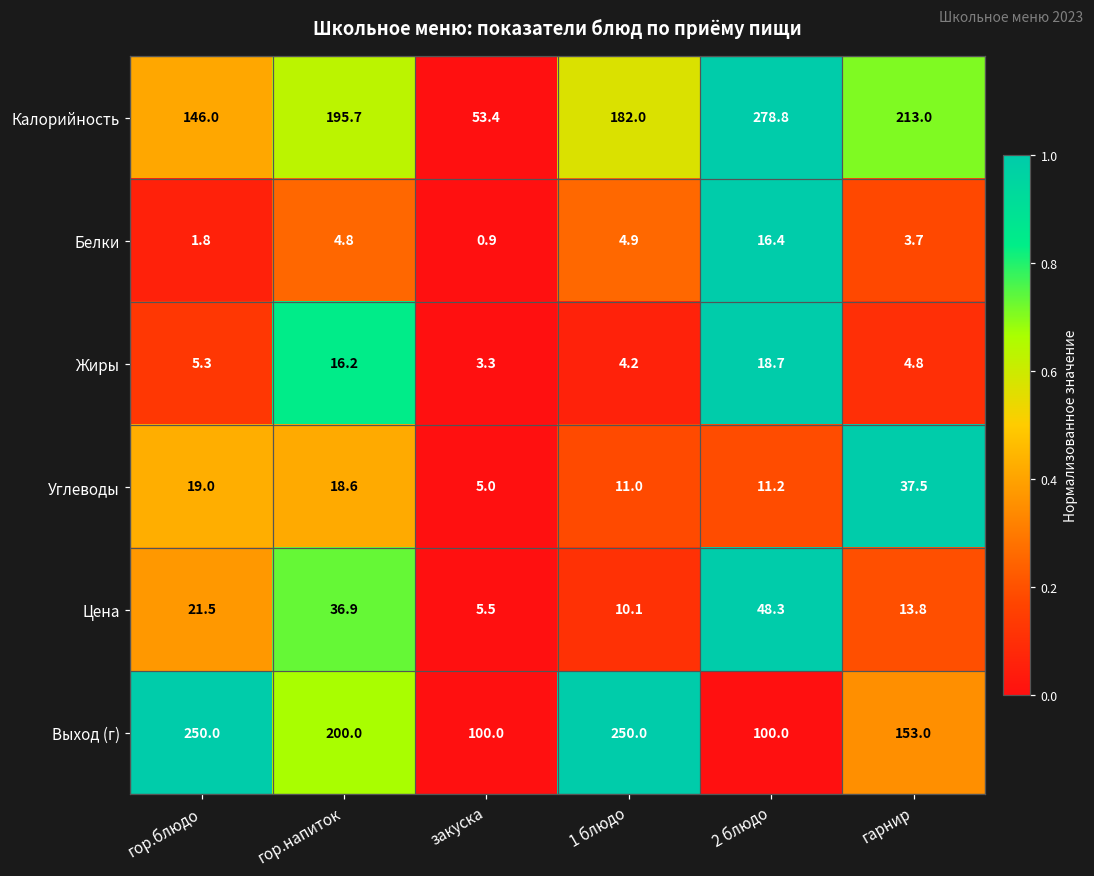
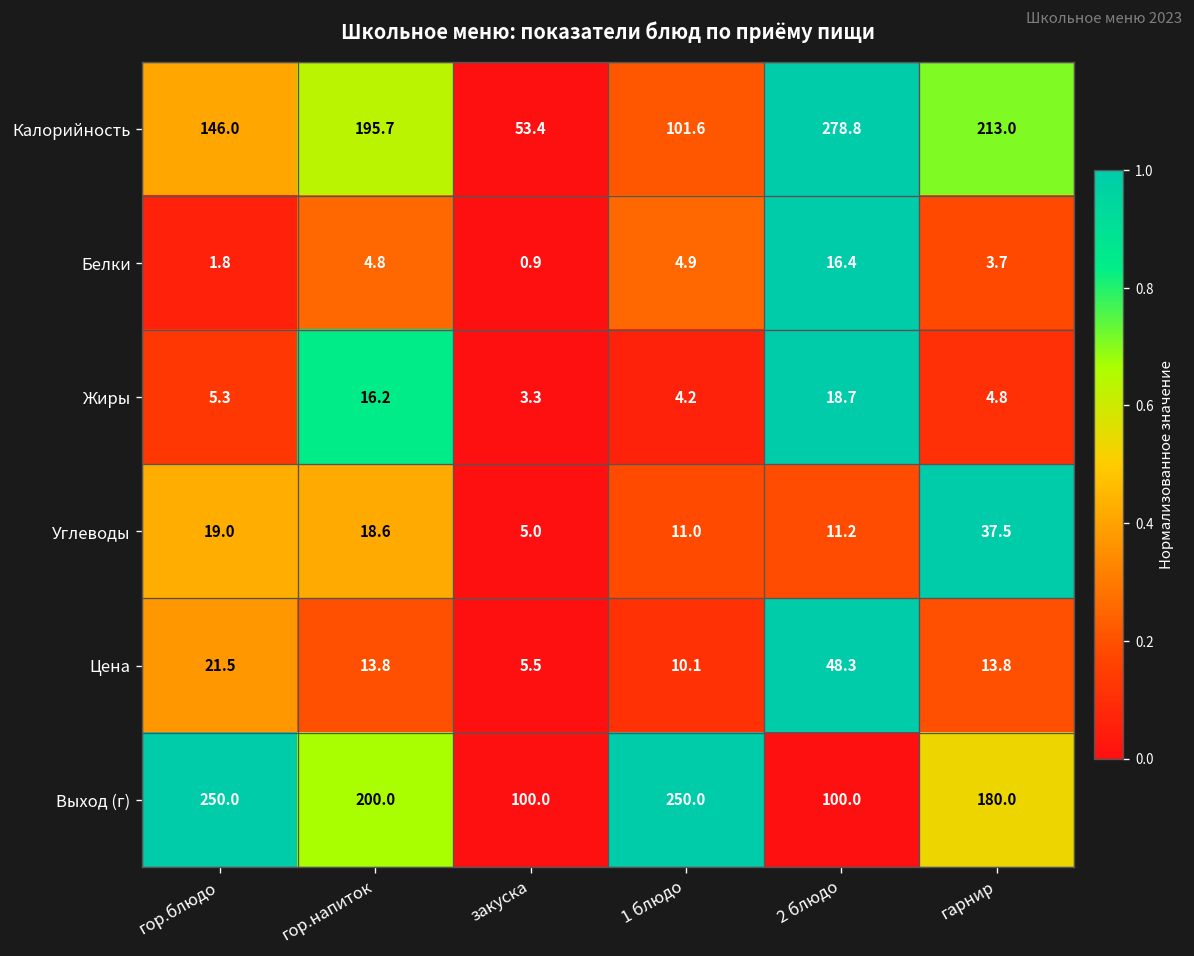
  {
    "Калорийность": {
      "гор.блюдо": 146.0,
      "гор.напиток": 195.7,
      "закуска": 53.4,
-     "1 блюдо": 182.0,
+     "1 блюдо": 101.6,
      "2 блюдо": 278.8,
      "гарнир": 213.0
    },
    "Белки": {
      "гор.блюдо": 1.8,
      "гор.напиток": 4.8,
      "закуска": 0.9,
      "1 блюдо": 4.9,
      "2 блюдо": 16.4,
      "гарнир": 3.7
    },
    "Жиры": {
      "гор.блюдо": 5.3,
      "гор.напиток": 16.2,
      "закуска": 3.3,
      "1 блюдо": 4.2,
      "2 блюдо": 18.7,
      "гарнир": 4.8
    },
    "Углеводы": {
      "гор.блюдо": 19.0,
      "гор.напиток": 18.6,
      "закуска": 5.0,
      "1 блюдо": 11.0,
      "2 блюдо": 11.2,
      "гарнир": 37.5
    },
    "Цена": {
      "гор.блюдо": 21.5,
-     "гор.напиток": 36.9,
+     "гор.напиток": 13.8,
      "закуска": 5.5,
      "1 блюдо": 10.1,
      "2 блюдо": 48.3,
      "гарнир": 13.8
    },
    "Выход (г)": {
      "гор.блюдо": 250.0,
      "гор.напиток": 200.0,
      "закуска": 100.0,
      "1 блюдо": 250.0,
      "2 блюдо": 100.0,
-     "гарнир": 153.0
+     "гарнир": 180.0
    }
  }
